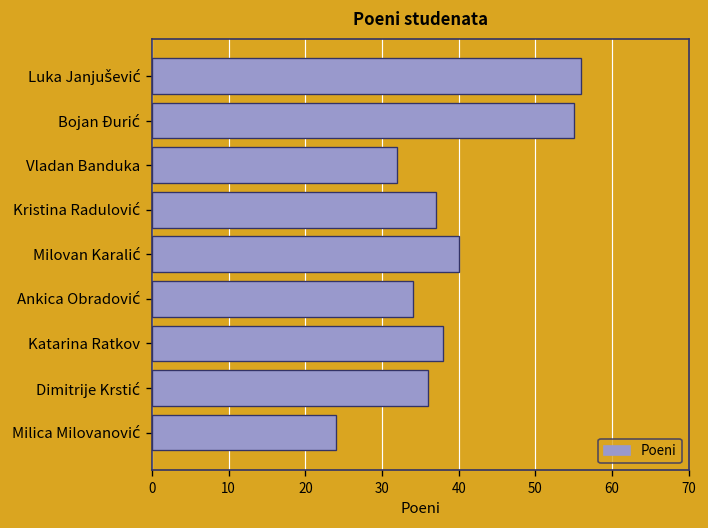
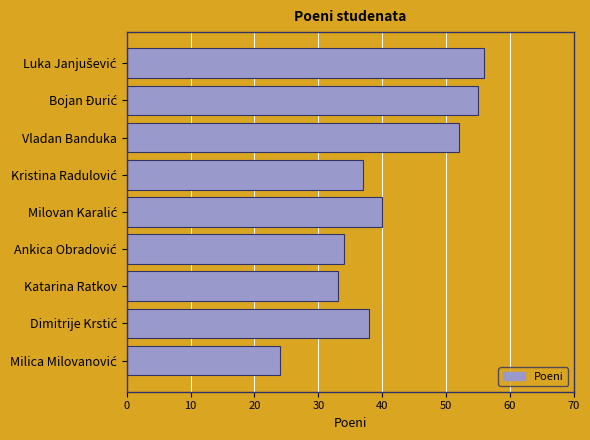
  {
    "Luka Janjušević": 56,
    "Bojan Đurić": 55,
-   "Vladan Banduka": 32,
+   "Vladan Banduka": 52,
    "Kristina Radulović": 37,
    "Milovan Karalić": 40,
    "Ankica Obradović": 34,
-   "Katarina Ratkov": 38,
-   "Dimitrije Krstić": 36,
+   "Katarina Ratkov": 33,
+   "Dimitrije Krstić": 38,
    "Milica Milovanović": 24
  }
